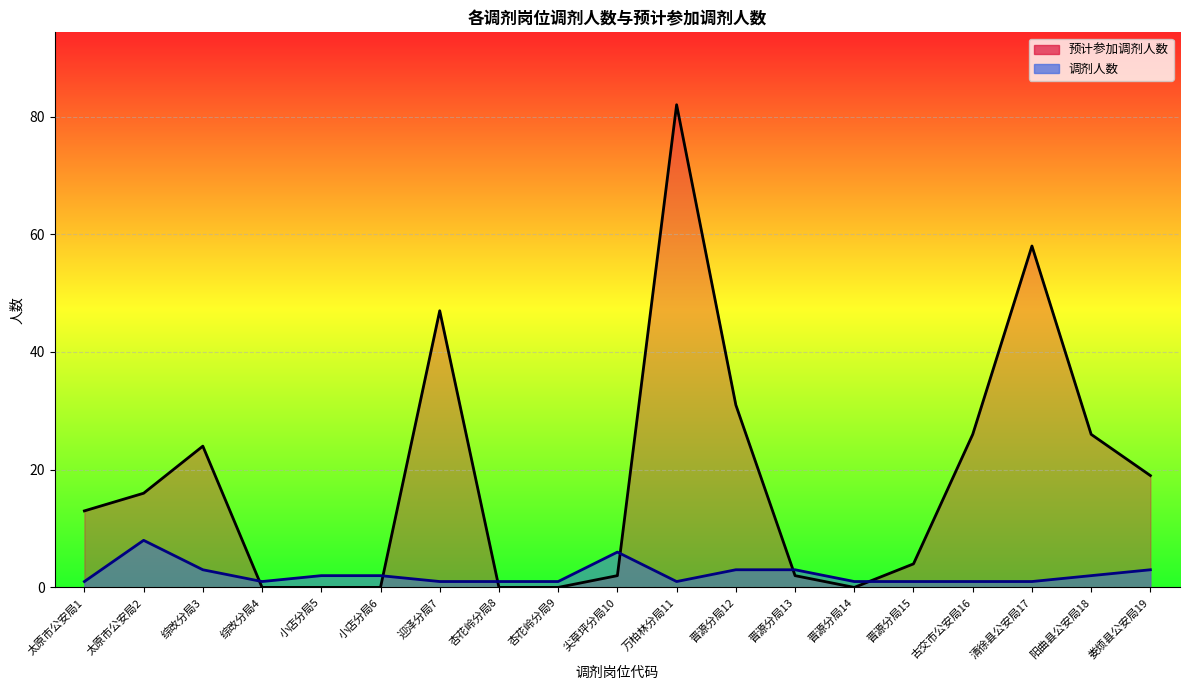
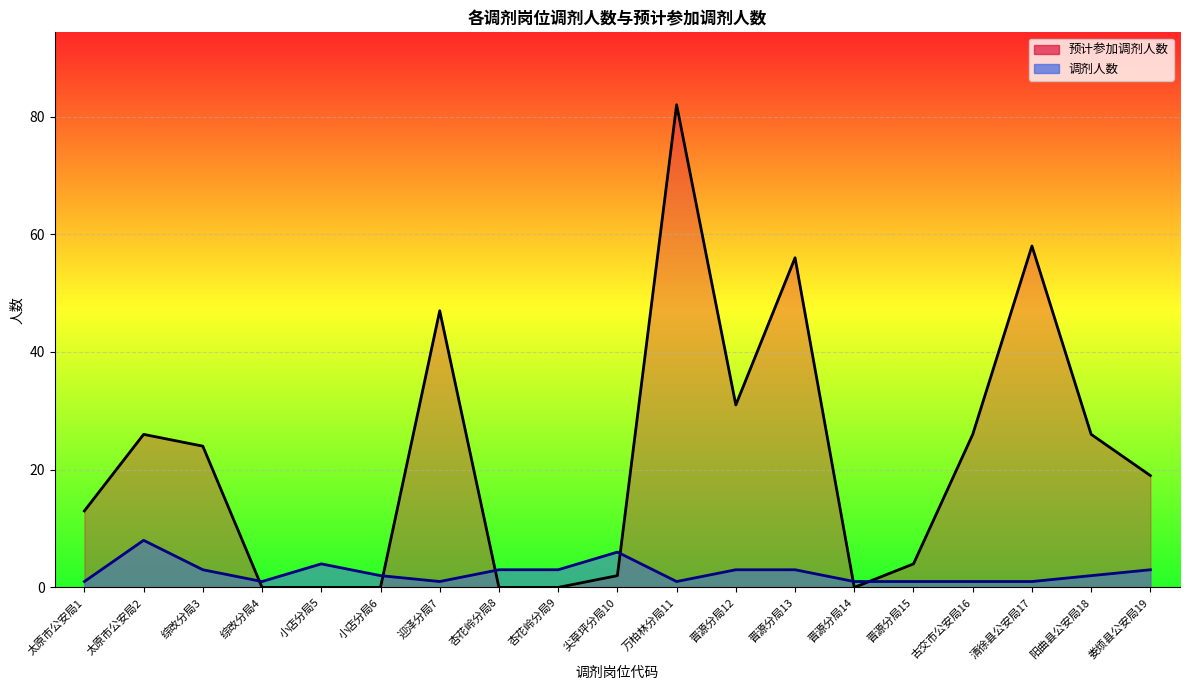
  {
    "预计参加调剂人数": {
      "太原市公安局1": 13,
-     "太原市公安局2": 16,
+     "太原市公安局2": 26,
      "综改分局3": 24,
      "综改分局4": 0,
      "小店分局5": 0,
      "小店分局6": 0,
      "迎泽分局7": 47,
      "杏花岭分局8": 0,
      "杏花岭分局9": 0,
      "尖草坪分局10": 2,
      "万柏林分局11": 82,
      "晋源分局12": 31,
-     "晋源分局13": 2,
+     "晋源分局13": 56,
      "晋源分局14": 0,
      "晋源分局15": 4,
      "古交市公安局16": 26,
      "清徐县公安局17": 58,
      "阳曲县公安局18": 26,
      "娄烦县公安局19": 19
    },
    "调剂人数": {
      "太原市公安局1": 1,
      "太原市公安局2": 8,
      "综改分局3": 3,
      "综改分局4": 1,
-     "小店分局5": 2,
+     "小店分局5": 4,
      "小店分局6": 2,
      "迎泽分局7": 1,
-     "杏花岭分局8": 1,
-     "杏花岭分局9": 1,
+     "杏花岭分局8": 3,
+     "杏花岭分局9": 3,
      "尖草坪分局10": 6,
      "万柏林分局11": 1,
      "晋源分局12": 3,
      "晋源分局13": 3,
      "晋源分局14": 1,
      "晋源分局15": 1,
      "古交市公安局16": 1,
      "清徐县公安局17": 1,
      "阳曲县公安局18": 2,
      "娄烦县公安局19": 3
    }
  }
